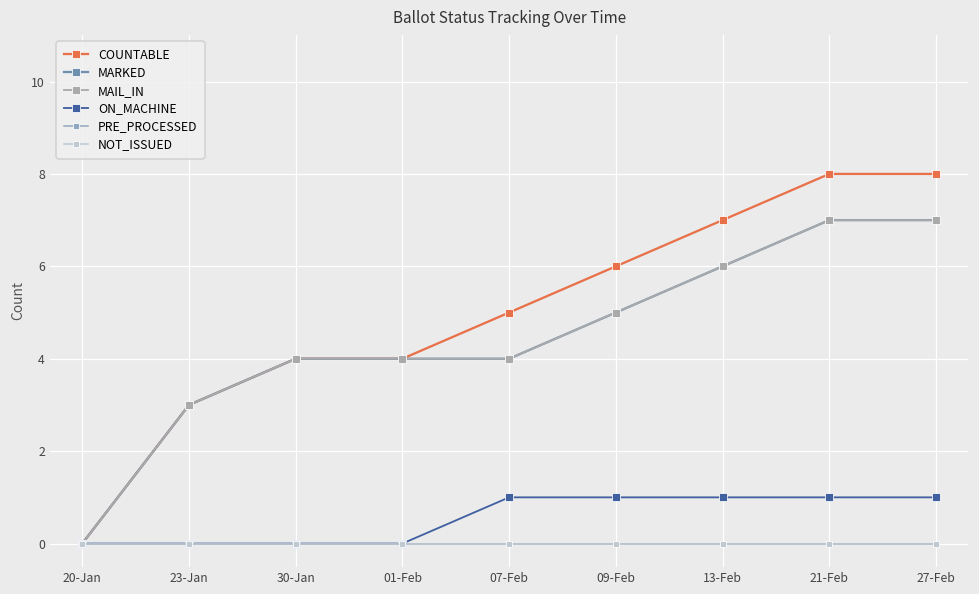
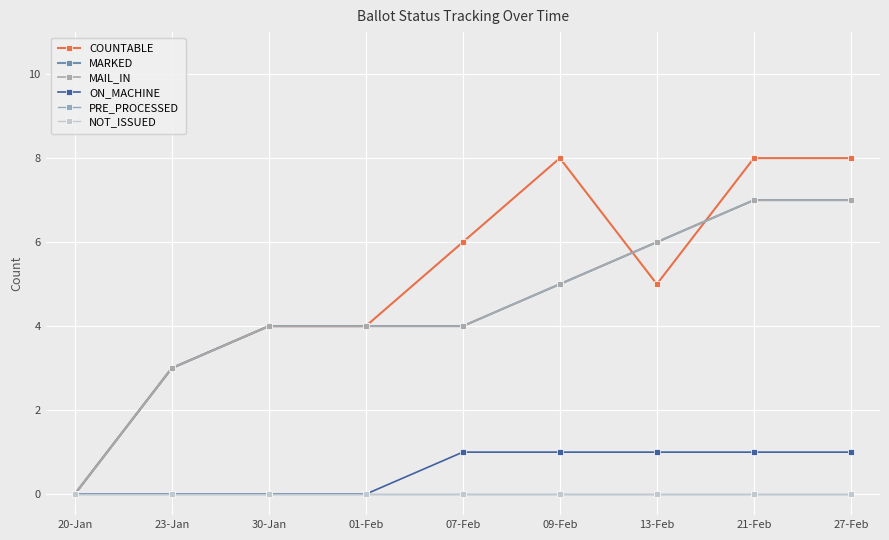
  {
    "COUNTABLE": {
-     "07-Feb": 5,
-     "09-Feb": 6,
-     "13-Feb": 7,
+     "07-Feb": 6,
+     "09-Feb": 8,
+     "13-Feb": 5,
      "21-Feb": 8,
      "27-Feb": 8
    },
    "ON_MACHINE": {
      "07-Feb": 1,
      "09-Feb": 1,
      "13-Feb": 1,
      "21-Feb": 1,
      "27-Feb": 1
    }
  }
